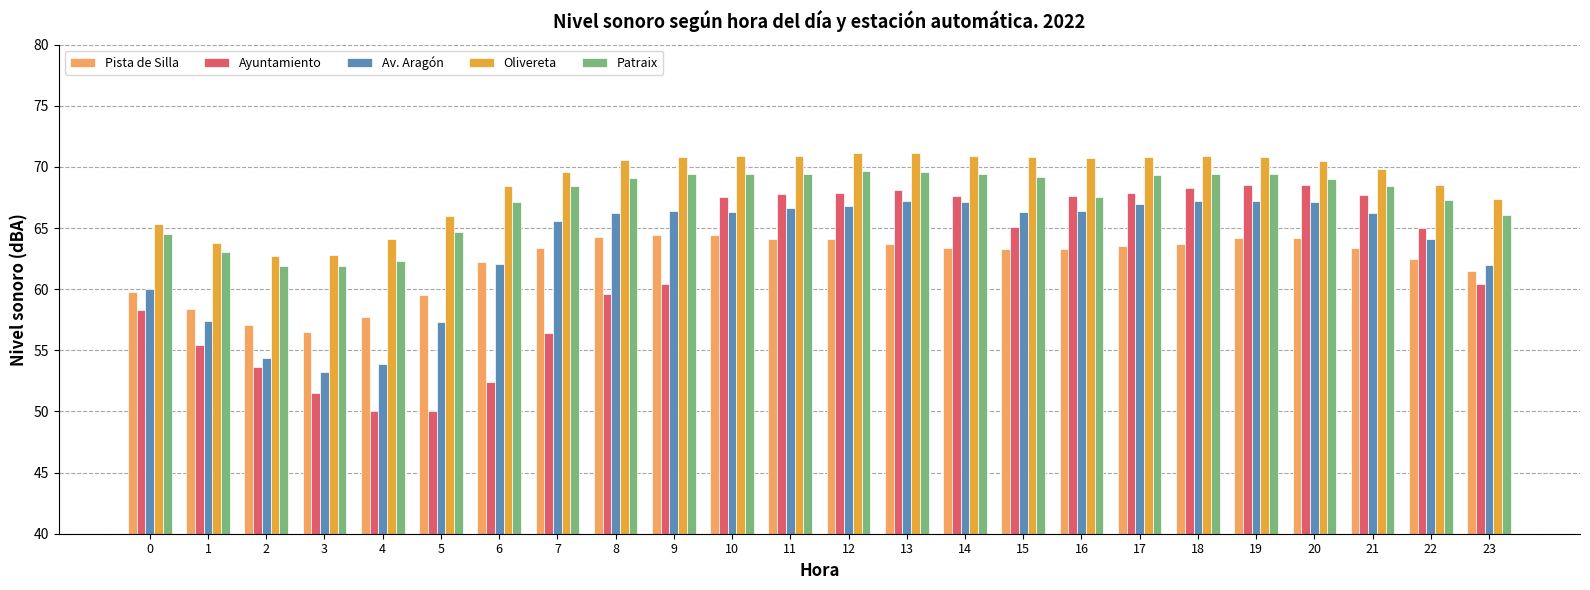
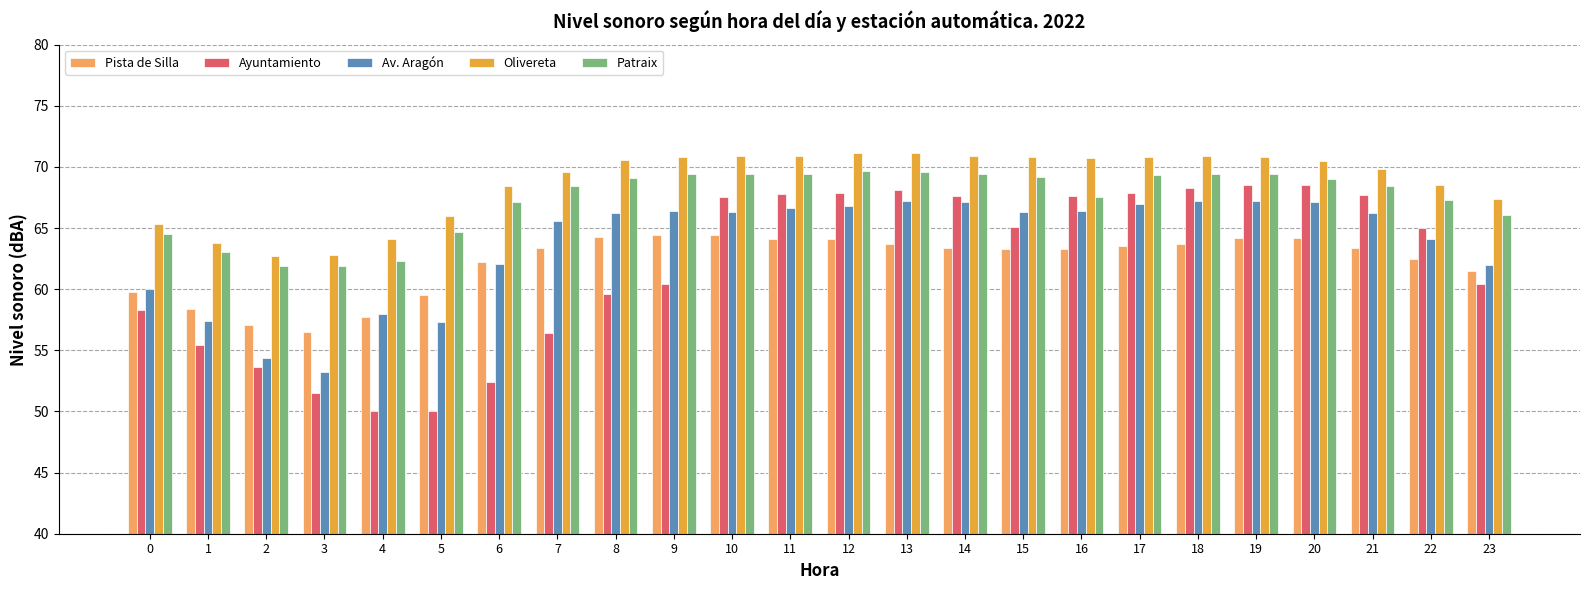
  {
    "Ayuntamiento": {
      "0": 58.3,
      "1": 55.4,
      "2": 53.6,
      "3": 51.5,
      "4": 50.0,
      "5": 50.0,
      "6": 52.4,
      "7": 56.4,
      "8": 59.6,
      "9": 60.4,
      "10": 67.5,
      "11": 67.8,
      "12": 67.9,
      "13": 68.1,
      "14": 67.6,
      "15": 65.1,
      "16": 67.6,
      "17": 67.9,
      "18": 68.3,
      "19": 68.5,
      "20": 68.5,
      "21": 67.7,
      "22": 65.0,
      "23": 60.4
    },
    "Av. Aragón": {
      "0": 60.0,
      "1": 57.4,
      "2": 54.4,
      "3": 53.2,
-     "4": 53.9,
+     "4": 58.0,
      "5": 57.3,
      "6": 62.1,
      "7": 65.6,
      "8": 66.2,
      "9": 66.4,
      "10": 66.3,
      "11": 66.6,
      "12": 66.8,
      "13": 67.2,
      "14": 67.1,
      "15": 66.3,
      "16": 66.4,
      "17": 67.0,
      "18": 67.2,
      "19": 67.2,
      "20": 67.1,
      "21": 66.2,
      "22": 64.1,
      "23": 62.0
    },
    "Patraix": {
      "0": 64.5,
      "1": 63.0,
      "2": 61.9,
      "3": 61.9,
      "4": 62.3,
      "5": 64.7,
      "6": 67.1,
      "7": 68.4,
      "8": 69.1,
      "9": 69.4,
      "10": 69.4,
      "11": 69.4,
      "12": 69.7,
      "13": 69.6,
      "14": 69.4,
      "15": 69.2,
      "16": 67.5,
      "17": 69.3,
      "18": 69.4,
      "19": 69.4,
      "20": 69.0,
      "21": 68.4,
      "22": 67.3,
      "23": 66.1
    }
  }
